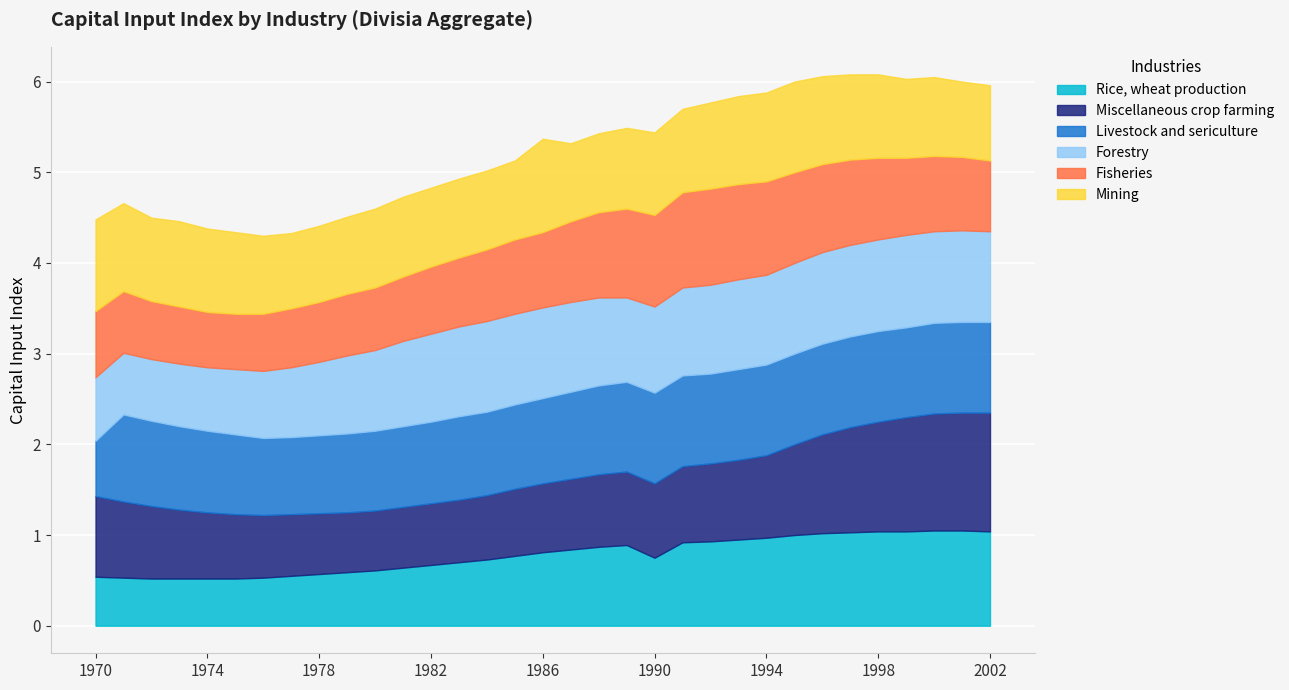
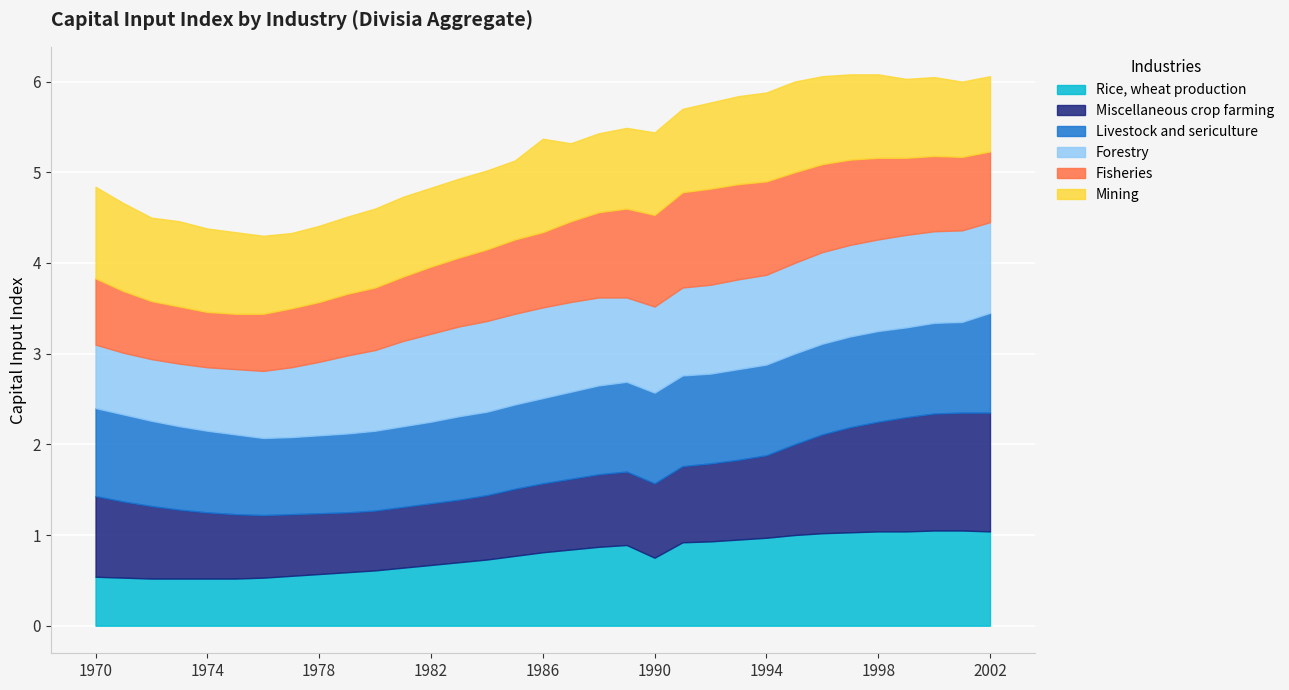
  {
    "Rice, wheat production": {
      "1970": 0.5,
      "1974": 0.5,
      "1978": 0.6,
      "1982": 0.7,
      "1986": 0.8,
      "1990": 0.8,
      "1994": 1.0,
      "1998": 1.0,
      "2002": 1.0
    },
    "Miscellaneous crop farming": {
      "1970": 0.9,
      "1974": 0.7,
      "1978": 0.7,
      "1982": 0.7,
      "1986": 0.8,
      "1990": 0.8,
      "1994": 0.9,
      "1998": 1.2,
      "2002": 1.3
    },
    "Livestock and sericulture": {
-     "1970": 0.6,
+     "1970": 1.0,
      "1974": 0.9,
      "1978": 0.9,
      "1982": 0.9,
      "1986": 0.9,
      "1990": 1.0,
      "1994": 1.0,
      "1998": 1.0,
-     "2002": 1.0
+     "2002": 1.1
    },
    "Forestry": {
      "1970": 0.7,
      "1974": 0.7,
      "1978": 0.8,
      "1982": 1.0,
      "1986": 1.0,
      "1990": 0.9,
      "1994": 1.0,
      "1998": 1.0,
      "2002": 1.0
    },
    "Fisheries": {
      "1970": 0.7,
      "1974": 0.6,
      "1978": 0.7,
      "1982": 0.7,
      "1986": 0.8,
      "1990": 1.0,
      "1994": 1.0,
      "1998": 0.9,
      "2002": 0.8
    },
    "Mining": {
      "1970": 1.0,
      "1974": 0.9,
      "1978": 0.8,
      "1982": 0.9,
      "1986": 1.0,
      "1990": 0.9,
      "1994": 1.0,
      "1998": 0.9,
      "2002": 0.8
    }
  }
